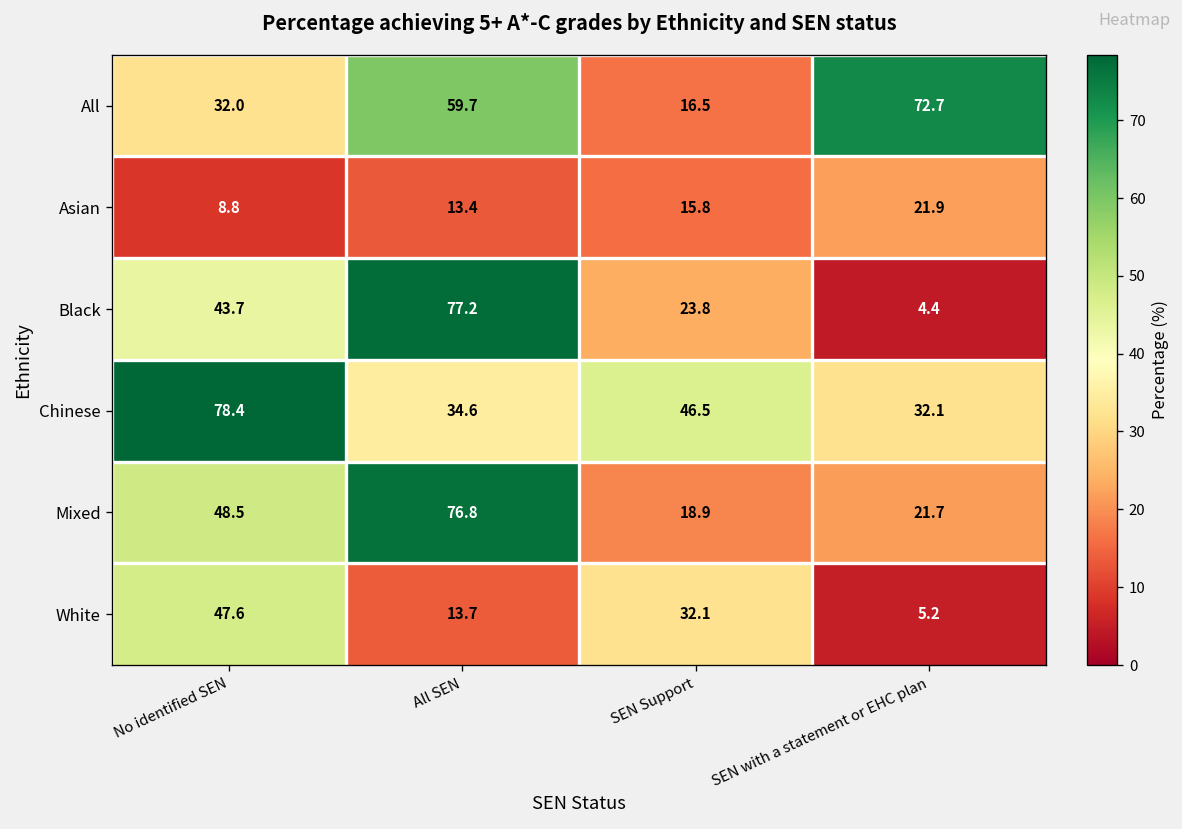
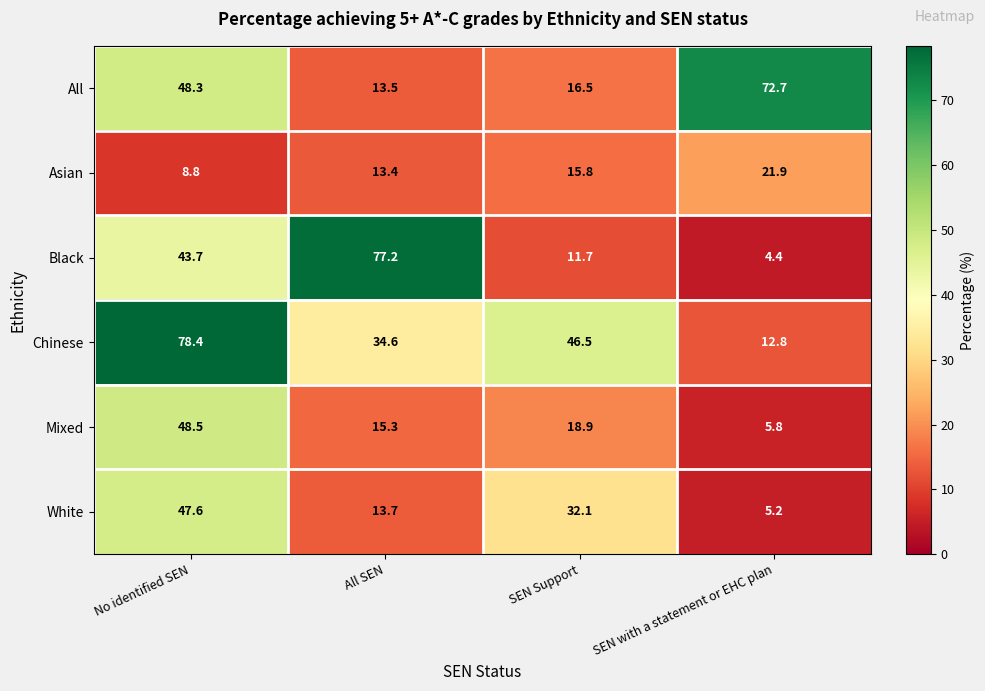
  {
    "All": {
-     "No identified SEN": 32.0,
-     "All SEN": 59.7,
+     "No identified SEN": 48.3,
+     "All SEN": 13.5,
      "SEN Support": 16.5,
      "SEN with a statement or EHC plan": 72.7
    },
    "Asian": {
      "No identified SEN": 8.8,
      "All SEN": 13.4,
      "SEN Support": 15.8,
      "SEN with a statement or EHC plan": 21.9
    },
    "Black": {
      "No identified SEN": 43.7,
      "All SEN": 77.2,
-     "SEN Support": 23.8,
+     "SEN Support": 11.7,
      "SEN with a statement or EHC plan": 4.4
    },
    "Chinese": {
      "No identified SEN": 78.4,
      "All SEN": 34.6,
      "SEN Support": 46.5,
-     "SEN with a statement or EHC plan": 32.1
+     "SEN with a statement or EHC plan": 12.8
    },
    "Mixed": {
      "No identified SEN": 48.5,
-     "All SEN": 76.8,
+     "All SEN": 15.3,
      "SEN Support": 18.9,
-     "SEN with a statement or EHC plan": 21.7
+     "SEN with a statement or EHC plan": 5.8
    },
    "White": {
      "No identified SEN": 47.6,
      "All SEN": 13.7,
      "SEN Support": 32.1,
      "SEN with a statement or EHC plan": 5.2
    }
  }
